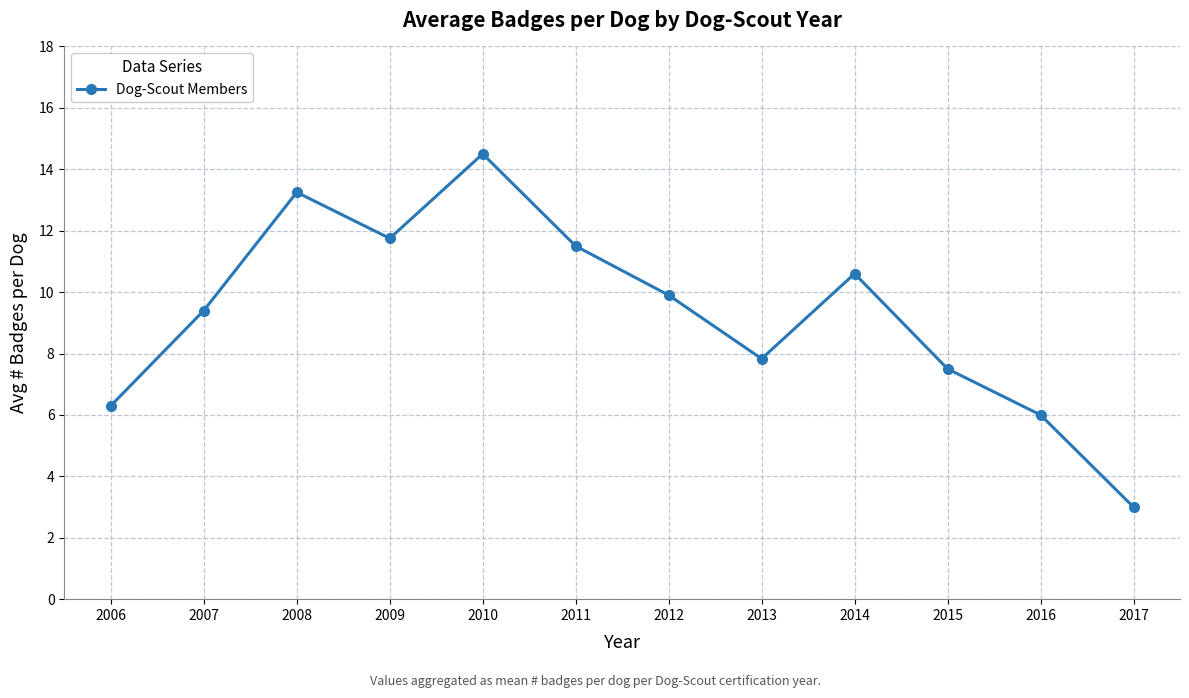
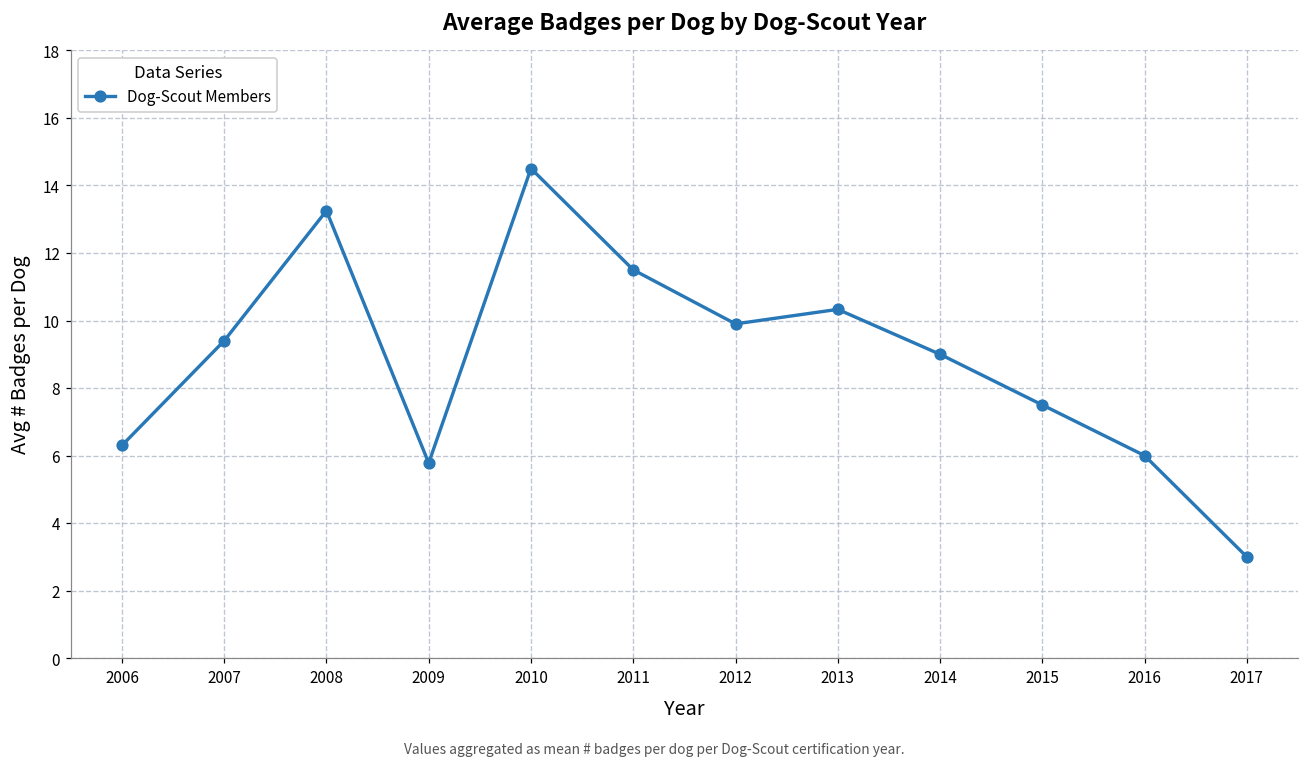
  {
    "2006": 6.3,
    "2007": 9.4,
    "2008": 13.3,
-   "2009": 11.8,
+   "2009": 5.8,
    "2010": 14.5,
    "2011": 11.5,
    "2012": 9.9,
-   "2013": 7.8,
-   "2014": 10.6,
+   "2013": 10.3,
+   "2014": 9.0,
    "2015": 7.5,
    "2016": 6.0,
    "2017": 3.0
  }
